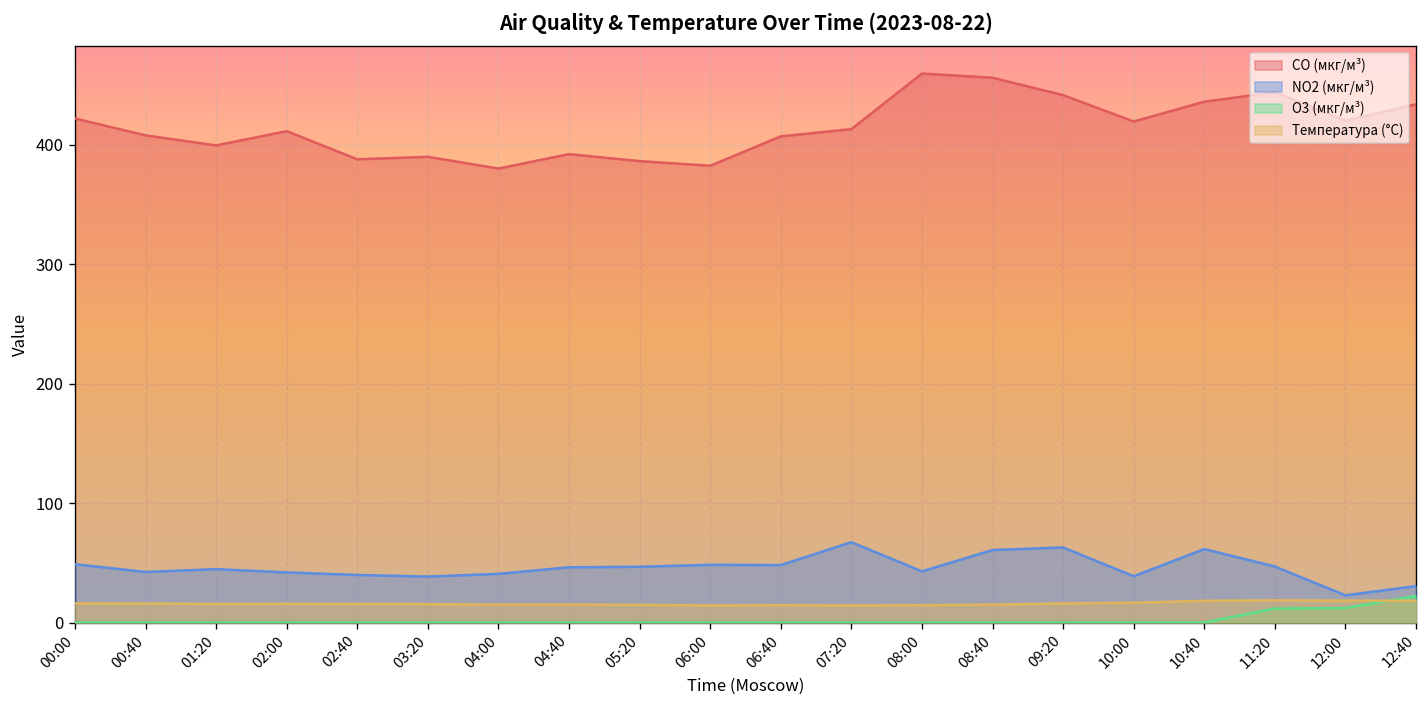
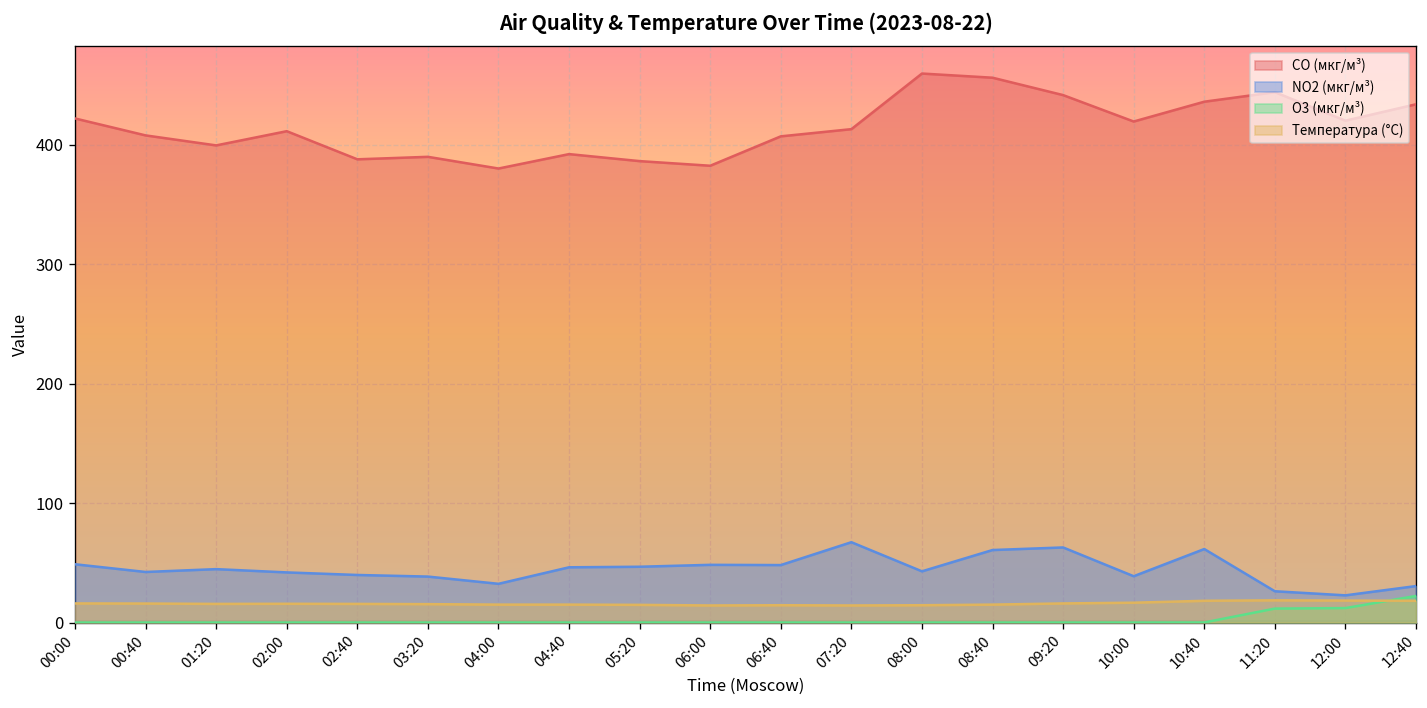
  {
    "NO2 (мкг/м³)": {
      "00:00": 50,
      "00:40": 40,
      "01:20": 40,
      "02:00": 40,
      "02:40": 40,
      "03:20": 40,
-     "04:00": 40,
+     "04:00": 30,
      "04:40": 50,
      "05:20": 50,
      "06:00": 50,
      "06:40": 50,
      "07:20": 70,
      "08:00": 40,
      "08:40": 60,
      "09:20": 60,
      "10:00": 40,
      "10:40": 60,
-     "11:20": 50,
+     "11:20": 30,
      "12:00": 20,
      "12:40": 30
    },
    "O3 (мкг/м³)": {
      "00:00": 0,
      "00:40": 0,
      "01:20": 0,
      "02:00": 0,
      "02:40": 0,
      "03:20": 0,
      "04:00": 0,
      "04:40": 0,
      "05:20": 0,
      "06:00": 0,
      "06:40": 0,
      "07:20": 0,
      "08:00": 0,
      "08:40": 0,
      "09:20": 0,
      "10:00": 0,
      "10:40": 0,
      "11:20": 10,
      "12:00": 10,
      "12:40": 20
    }
  }
